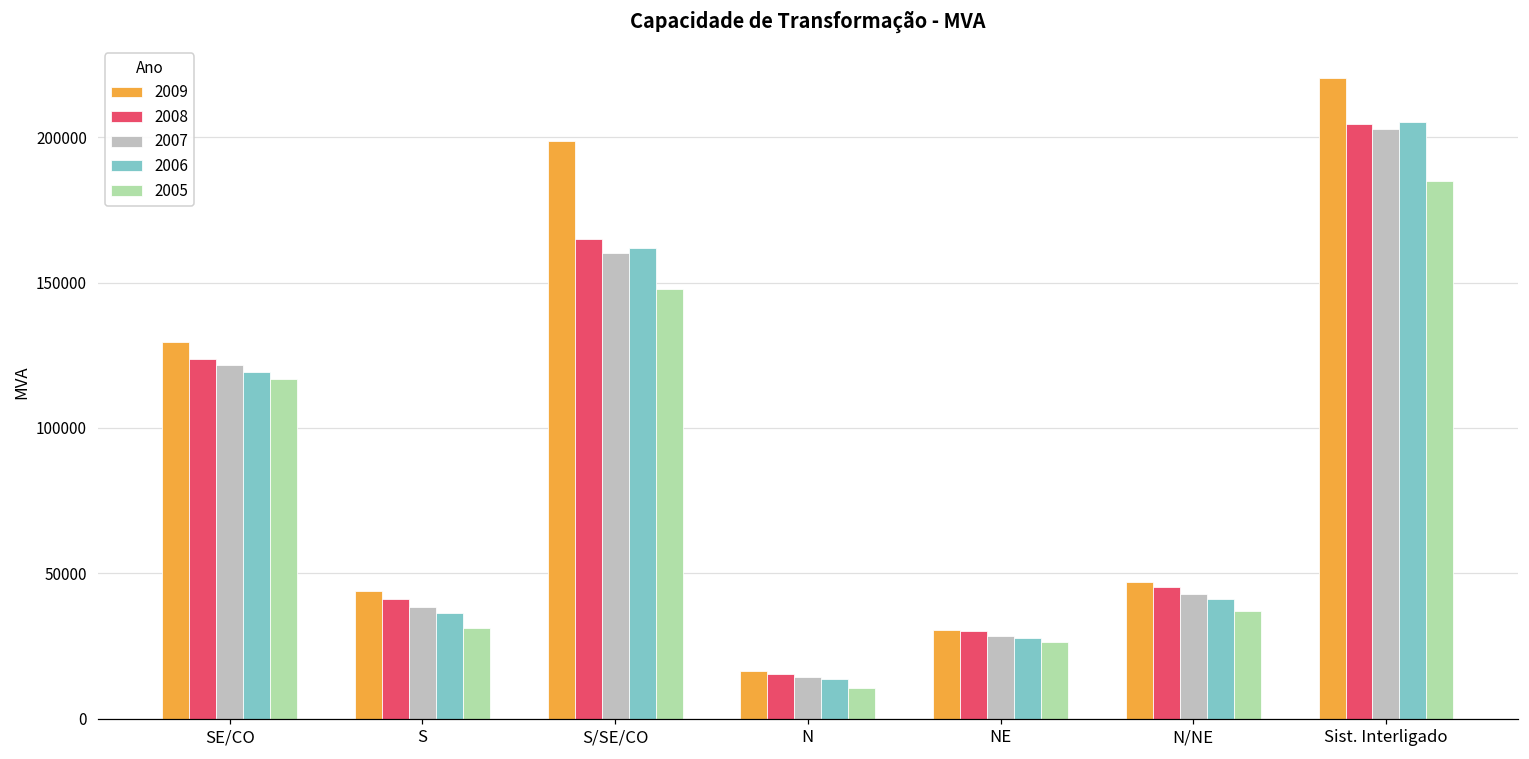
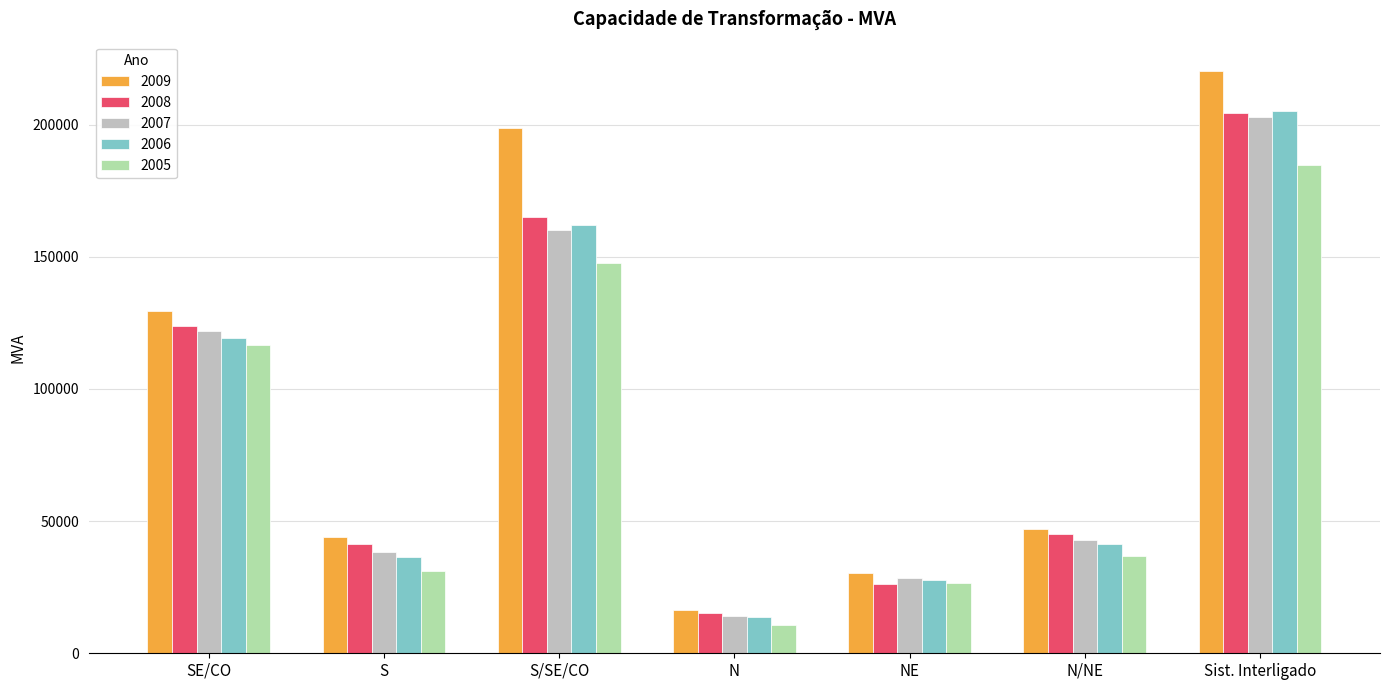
  {
    "2009": {
      "SE/CO": 130000,
      "S": 44000,
      "S/SE/CO": 199000,
      "N": 16000,
      "NE": 31000,
      "N/NE": 47000,
      "Sist. Interligado": 220000
    },
    "2008": {
      "SE/CO": 124000,
      "S": 41000,
      "S/SE/CO": 165000,
      "N": 15000,
-     "NE": 30000,
+     "NE": 26000,
      "N/NE": 45000,
      "Sist. Interligado": 204000
    },
    "2006": {
      "SE/CO": 119000,
      "S": 36000,
      "S/SE/CO": 162000,
      "N": 14000,
      "NE": 28000,
      "N/NE": 41000,
      "Sist. Interligado": 205000
    }
  }
